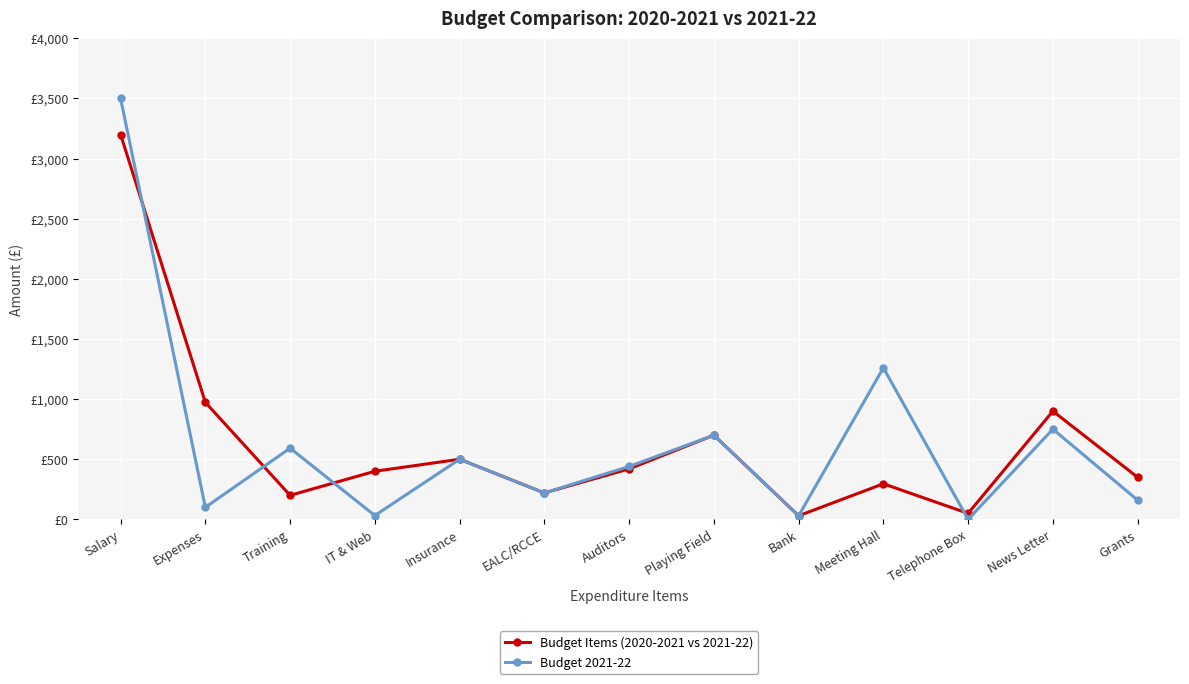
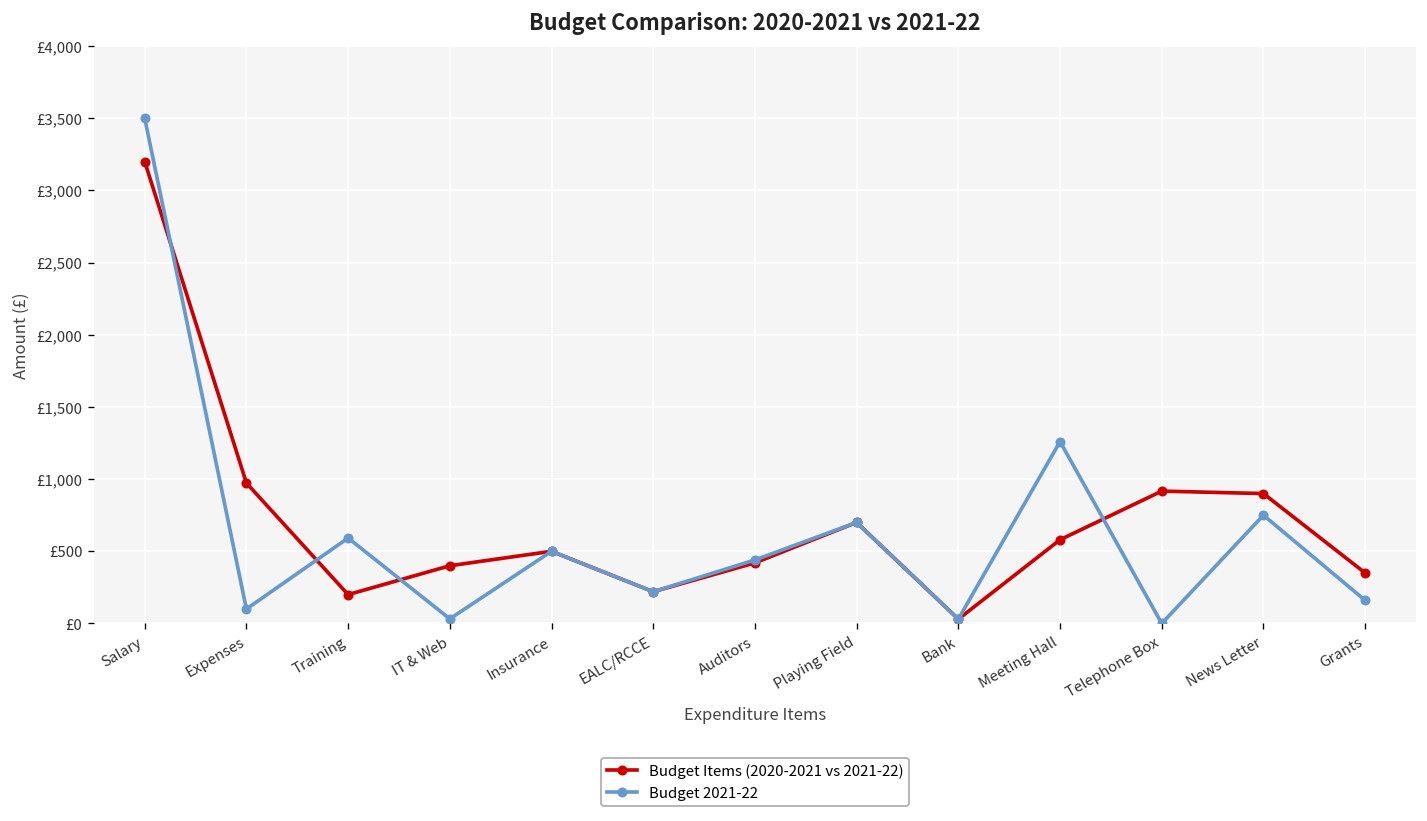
  {
    "Budget Items (2020-2021 vs 2021-22)": {
      "Salary": "£3,200",
      "Expenses": "£970",
      "Training": "£200",
      "IT & Web": "£400",
-     "Meeting Hall": "£300",
-     "Telephone Box": "£50",
+     "Meeting Hall": "£580",
+     "Telephone Box": "£920",
      "News Letter": "£900",
      "Grants": "£350"
    },
    "Budget 2021-22": {
      "Salary": "£3,500",
      "Expenses": "£100",
      "Training": "£590",
      "IT & Web": "£30",
      "Meeting Hall": "£1,260",
      "Telephone Box": "£0",
      "News Letter": "£750",
      "Grants": "£160"
    }
  }
